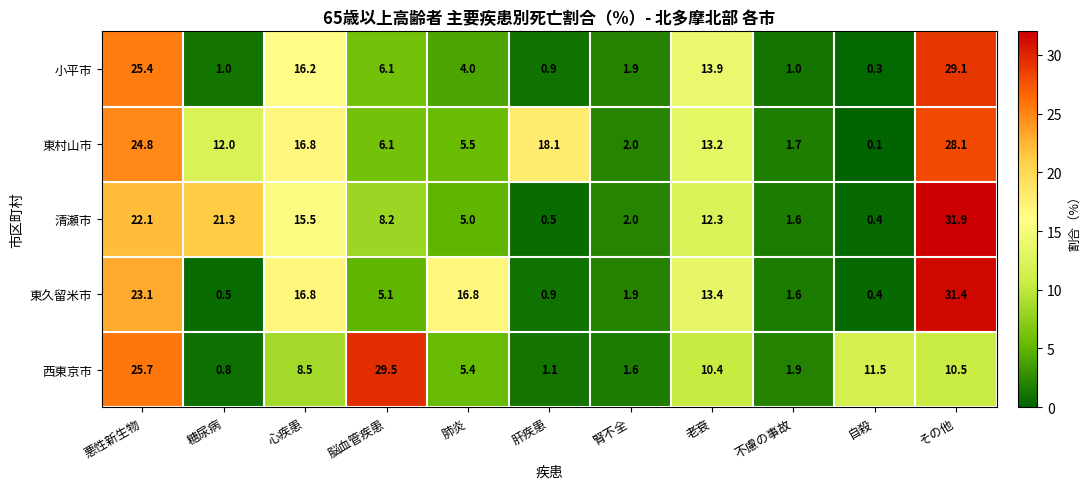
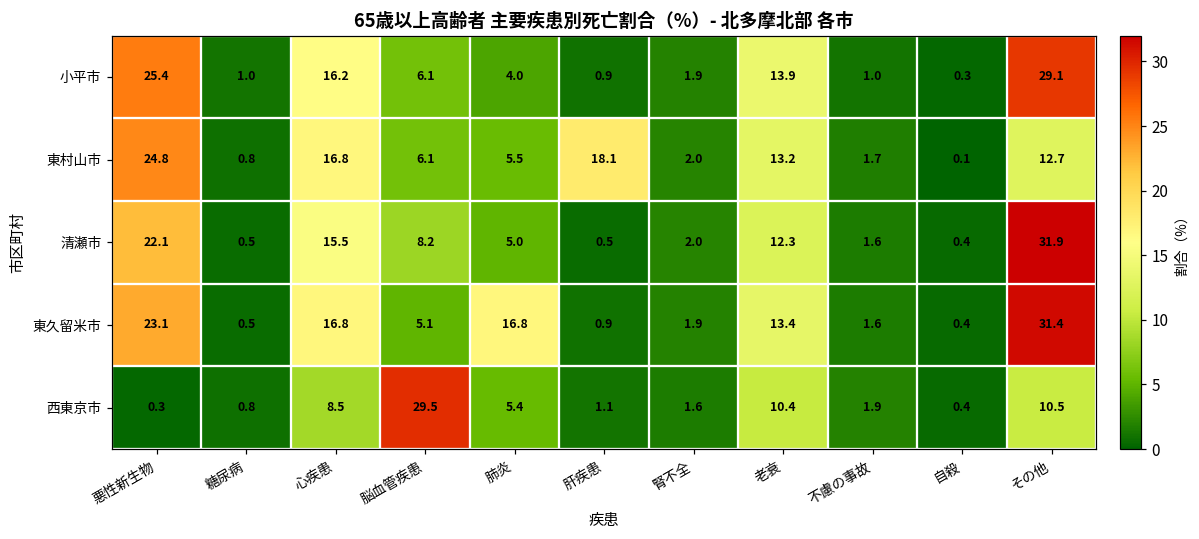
  {
    "小平市": {
      "悪性新生物": 25.4,
      "糖尿病": 1.0,
      "心疾患": 16.2,
      "脳血管疾患": 6.1,
      "肺炎": 4.0,
      "肝疾患": 0.9,
      "腎不全": 1.9,
      "老衰": 13.9,
      "不慮の事故": 1.0,
      "自殺": 0.3,
      "その他": 29.1
    },
    "東村山市": {
      "悪性新生物": 24.8,
-     "糖尿病": 12.0,
+     "糖尿病": 0.8,
      "心疾患": 16.8,
      "脳血管疾患": 6.1,
      "肺炎": 5.5,
      "肝疾患": 18.1,
      "腎不全": 2.0,
      "老衰": 13.2,
      "不慮の事故": 1.7,
      "自殺": 0.1,
-     "その他": 28.1
+     "その他": 12.7
    },
    "清瀬市": {
      "悪性新生物": 22.1,
-     "糖尿病": 21.3,
+     "糖尿病": 0.5,
      "心疾患": 15.5,
      "脳血管疾患": 8.2,
      "肺炎": 5.0,
      "肝疾患": 0.5,
      "腎不全": 2.0,
      "老衰": 12.3,
      "不慮の事故": 1.6,
      "自殺": 0.4,
      "その他": 31.9
    },
    "東久留米市": {
      "悪性新生物": 23.1,
      "糖尿病": 0.5,
      "心疾患": 16.8,
      "脳血管疾患": 5.1,
      "肺炎": 16.8,
      "肝疾患": 0.9,
      "腎不全": 1.9,
      "老衰": 13.4,
      "不慮の事故": 1.6,
      "自殺": 0.4,
      "その他": 31.4
    },
    "西東京市": {
-     "悪性新生物": 25.7,
+     "悪性新生物": 0.3,
      "糖尿病": 0.8,
      "心疾患": 8.5,
      "脳血管疾患": 29.5,
      "肺炎": 5.4,
      "肝疾患": 1.1,
      "腎不全": 1.6,
      "老衰": 10.4,
      "不慮の事故": 1.9,
-     "自殺": 11.5,
+     "自殺": 0.4,
      "その他": 10.5
    }
  }
